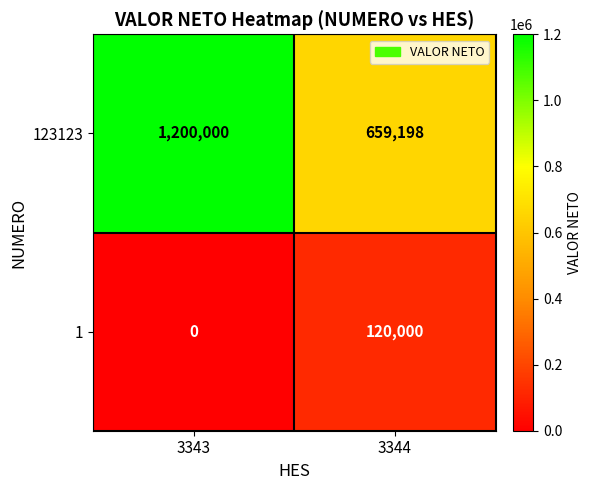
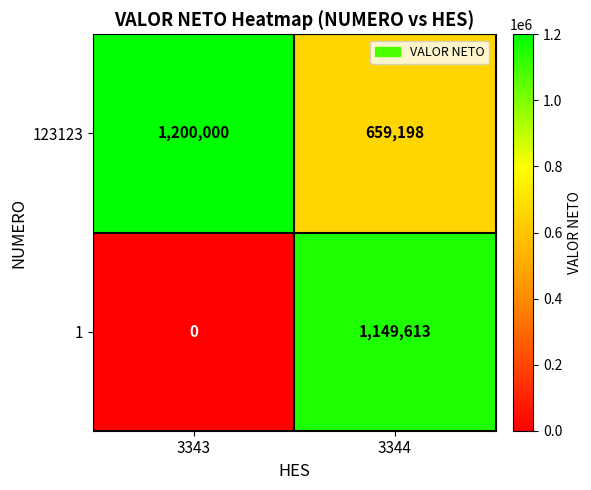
  {
    "123123": {
      "3343": "1,200,000",
      "3344": "659,198"
    },
    "1": {
      "3343": "0",
-     "3344": "120,000"
+     "3344": "1,149,613"
    }
  }
